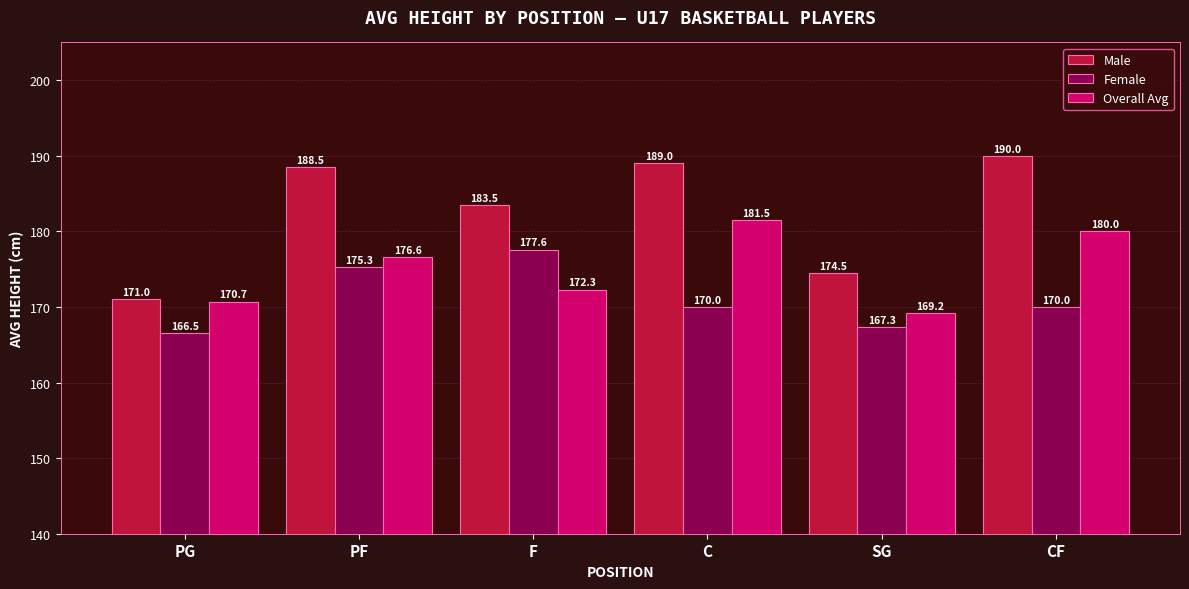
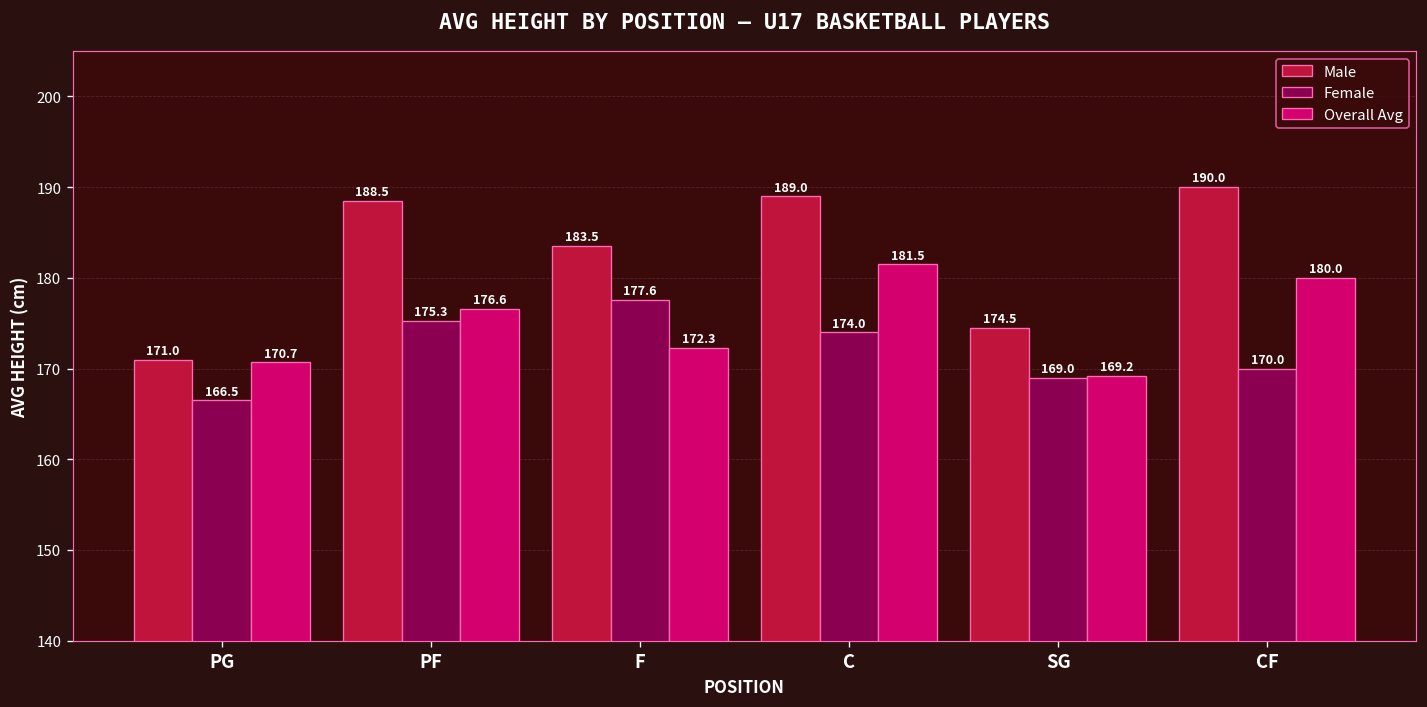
  {
    "Female": {
      "PG": 166.5,
      "PF": 175.3,
      "F": 177.6,
-     "C": 170.0,
-     "SG": 167.3,
+     "C": 174.0,
+     "SG": 169.0,
      "CF": 170.0
    }
  }
